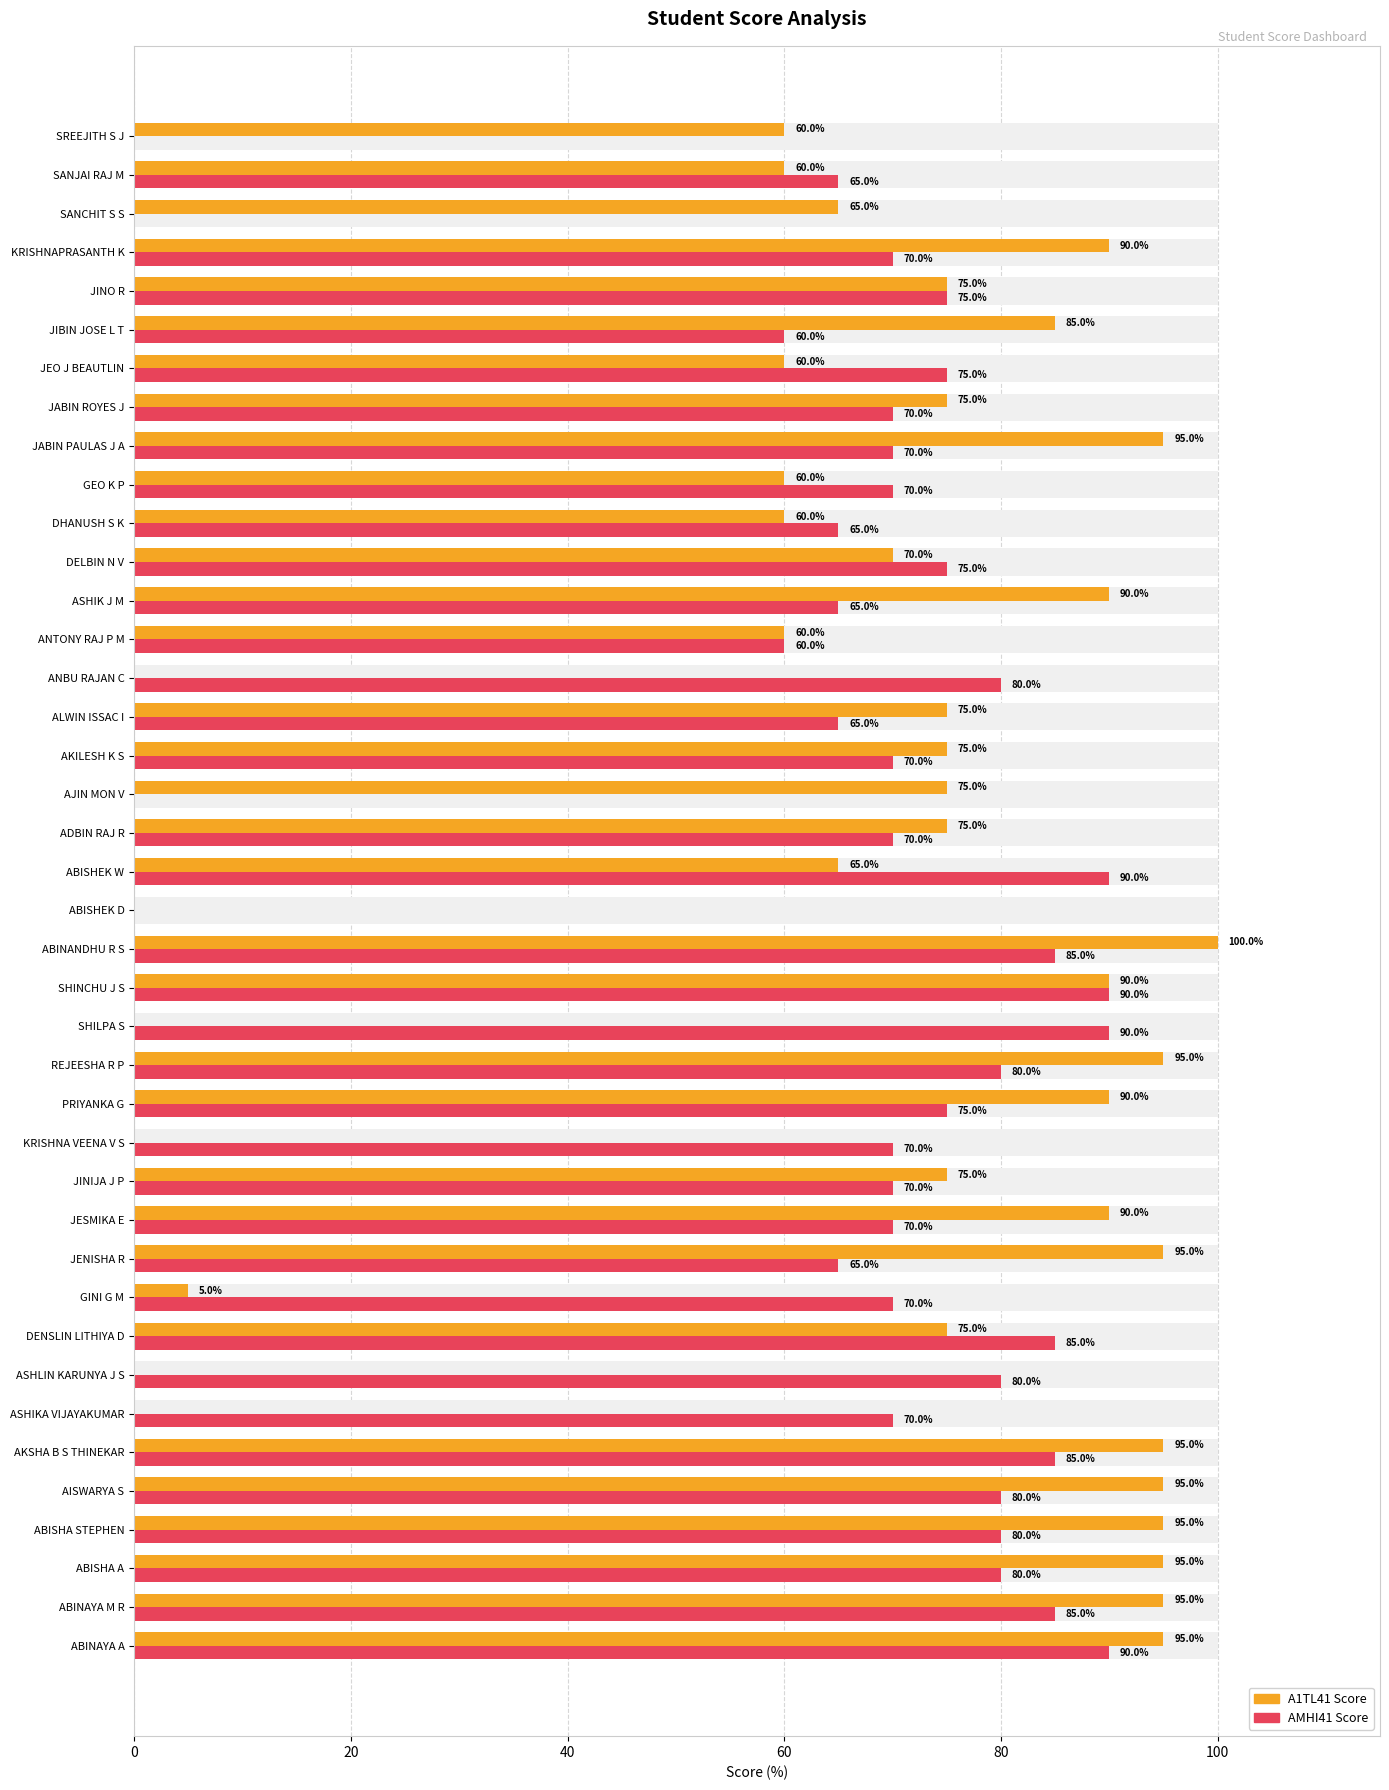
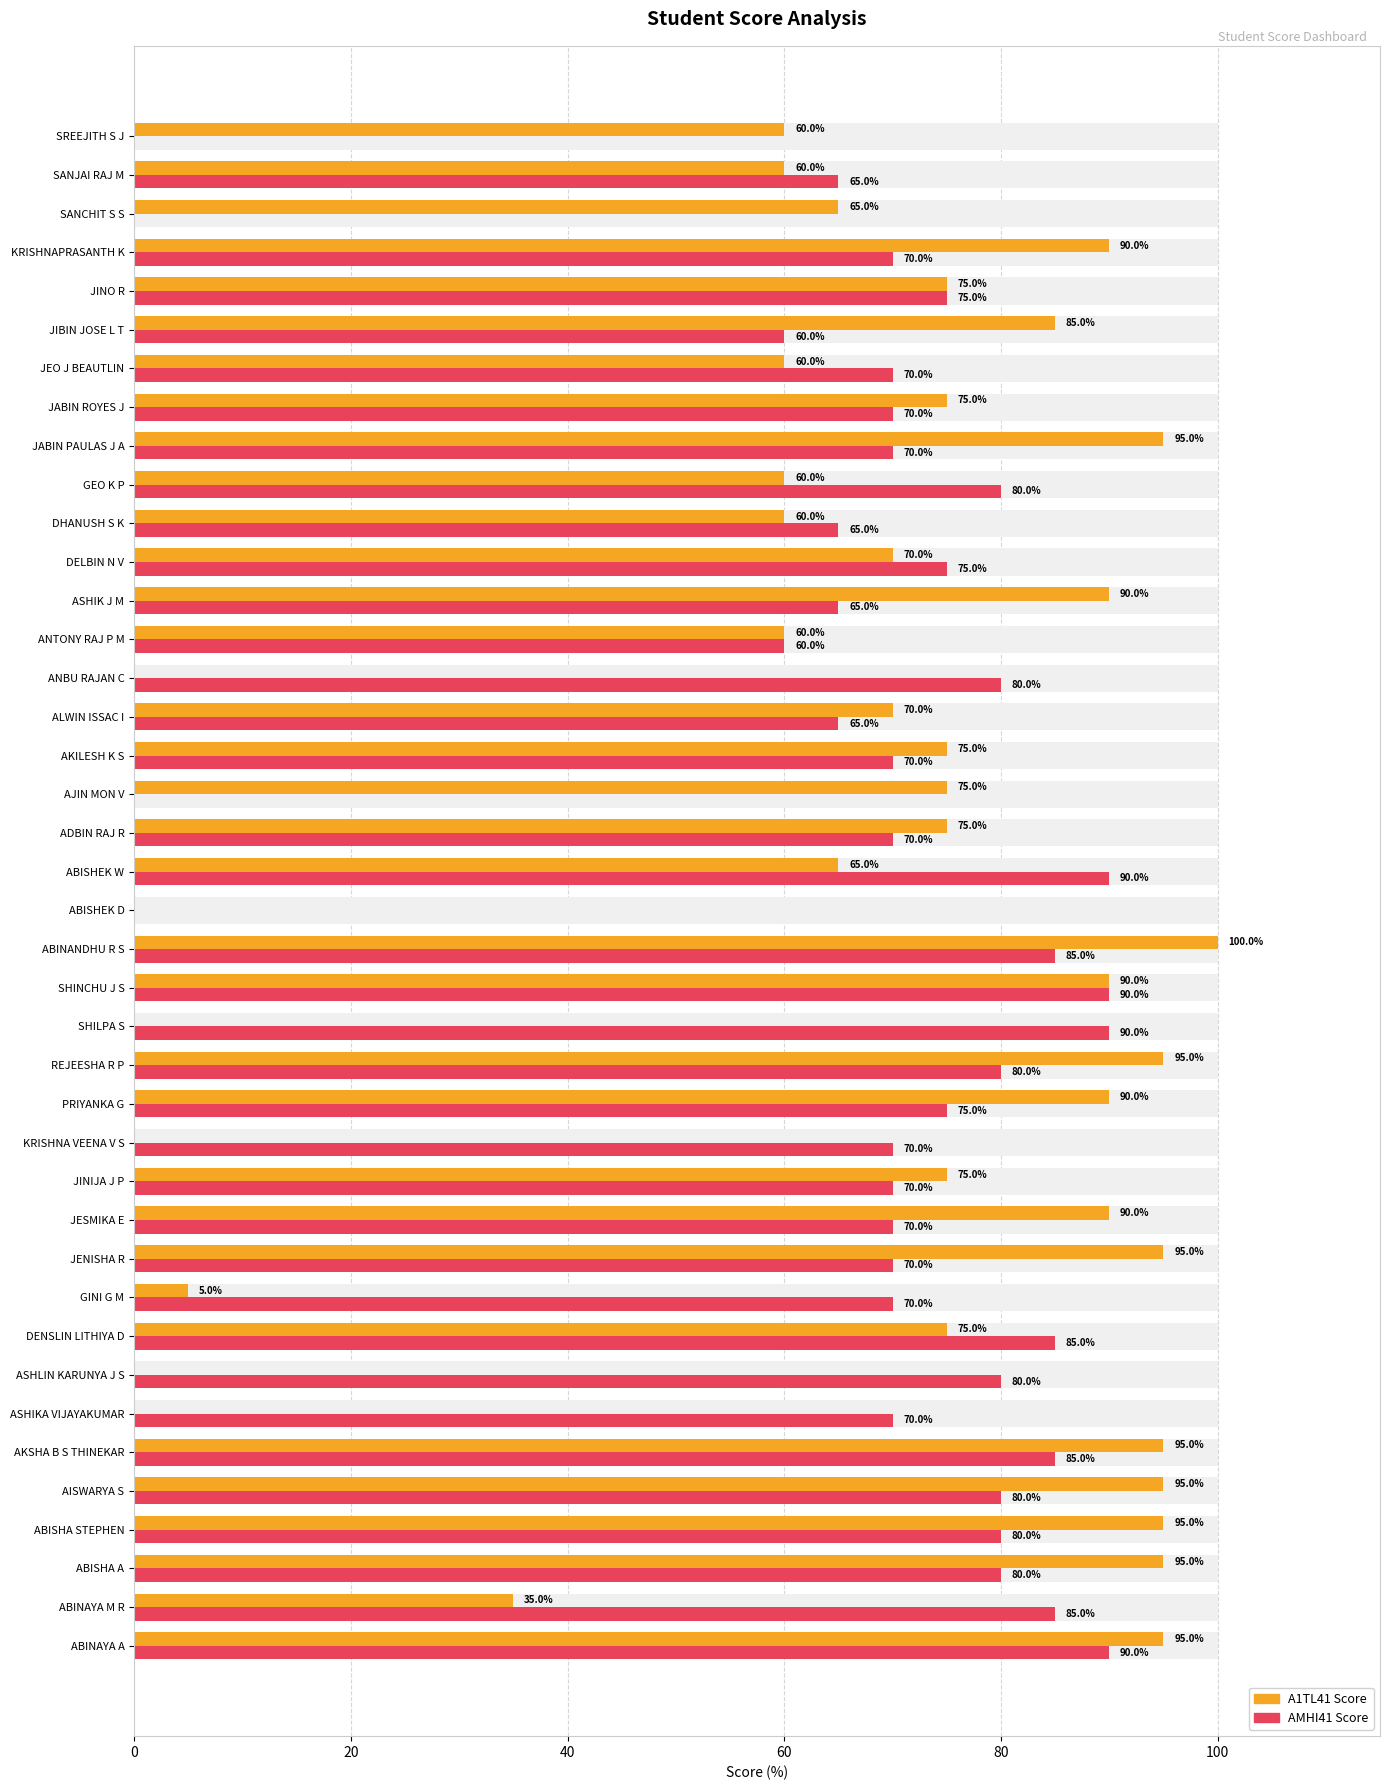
  {
    "A1TL41 Score": {
-     "ALWIN ISSAC I": "75.0%",
+     "ALWIN ISSAC I": "70.0%",
      "ABINANDHU R S": "100.0%",
-     "ABINAYA M R": "95.0%"
+     "ABINAYA M R": "35.0%"
    },
    "AMHI41 Score": {
-     "JEO J BEAUTLIN": "75.0%",
-     "GEO K P": "70.0%",
-     "JENISHA R": "65.0%"
+     "JEO J BEAUTLIN": "70.0%",
+     "GEO K P": "80.0%",
+     "JENISHA R": "70.0%"
    }
  }
